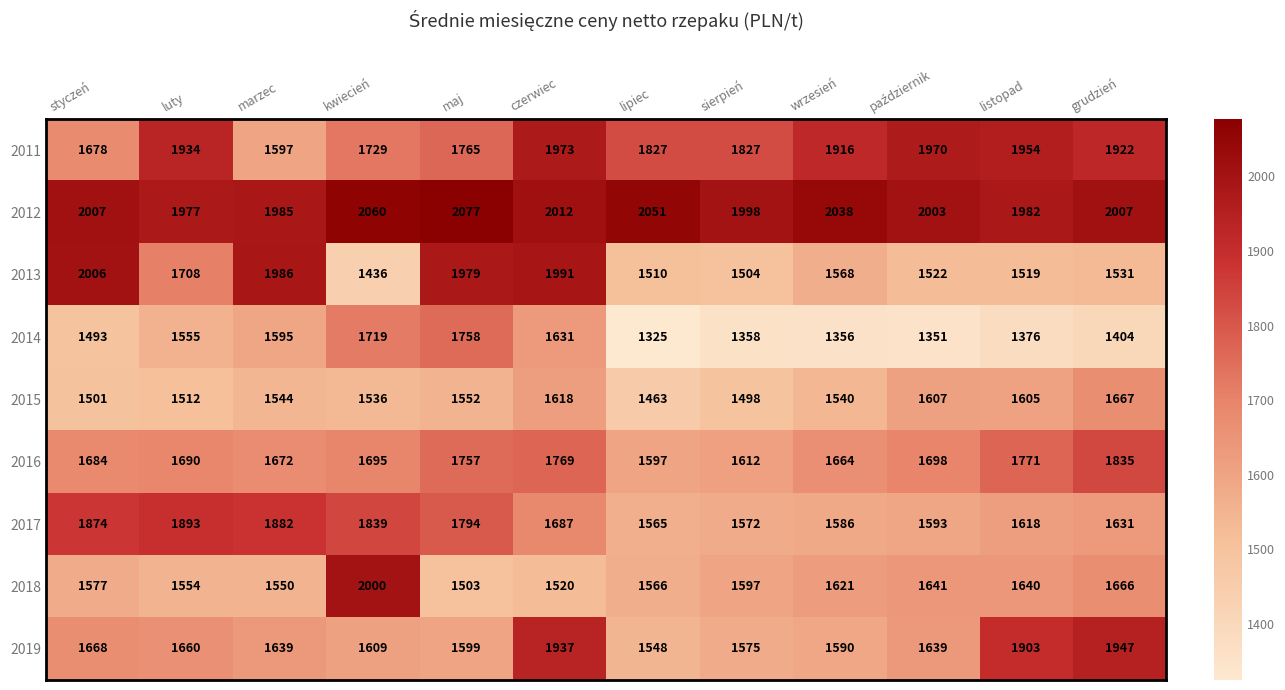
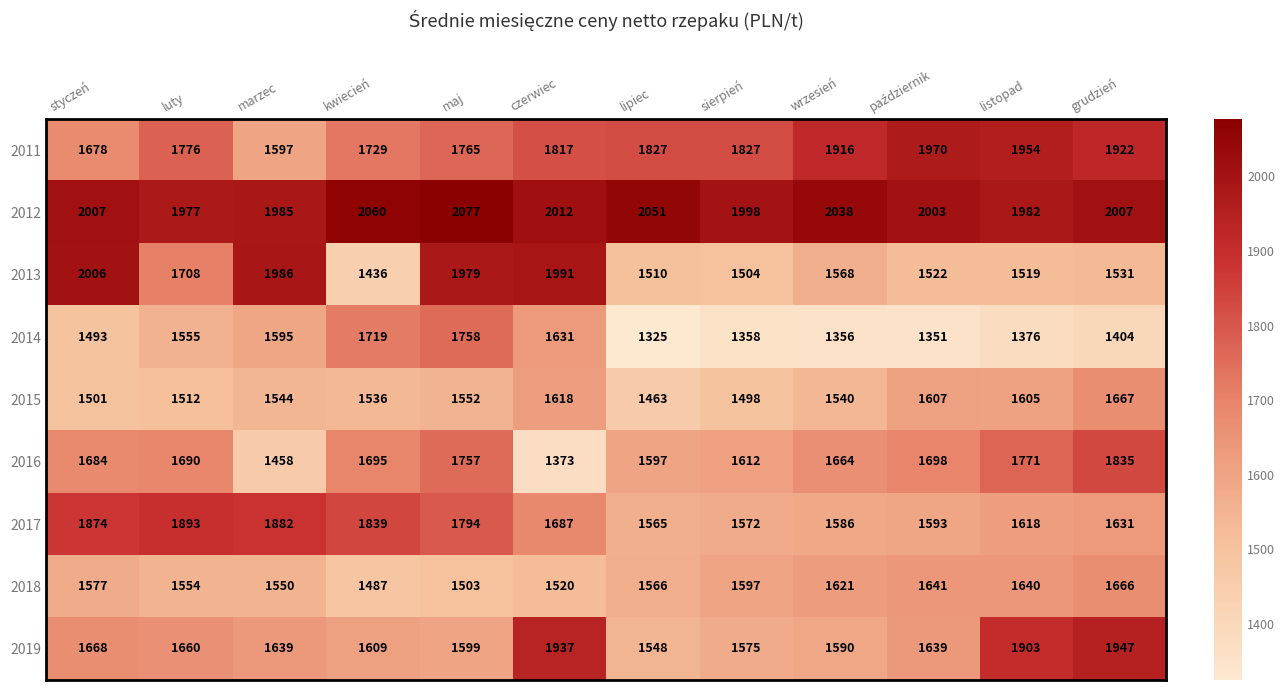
  {
    "2011": {
      "styczeń": 1678,
-     "luty": 1934,
+     "luty": 1776,
      "marzec": 1597,
      "kwiecień": 1729,
      "maj": 1765,
-     "czerwiec": 1973,
+     "czerwiec": 1817,
      "lipiec": 1827,
      "sierpień": 1827,
      "wrzesień": 1916,
      "październik": 1970,
      "listopad": 1954,
      "grudzień": 1922
    },
    "2012": {
      "styczeń": 2007,
      "luty": 1977,
      "marzec": 1985,
      "kwiecień": 2060,
      "maj": 2077,
      "czerwiec": 2012,
      "lipiec": 2051,
      "sierpień": 1998,
      "wrzesień": 2038,
      "październik": 2003,
      "listopad": 1982,
      "grudzień": 2007
    },
    "2013": {
      "styczeń": 2006,
      "luty": 1708,
      "marzec": 1986,
      "kwiecień": 1436,
      "maj": 1979,
      "czerwiec": 1991,
      "lipiec": 1510,
      "sierpień": 1504,
      "wrzesień": 1568,
      "październik": 1522,
      "listopad": 1519,
      "grudzień": 1531
    },
    "2014": {
      "styczeń": 1493,
      "luty": 1555,
      "marzec": 1595,
      "kwiecień": 1719,
      "maj": 1758,
      "czerwiec": 1631,
      "lipiec": 1325,
      "sierpień": 1358,
      "wrzesień": 1356,
      "październik": 1351,
      "listopad": 1376,
      "grudzień": 1404
    },
    "2015": {
      "styczeń": 1501,
      "luty": 1512,
      "marzec": 1544,
      "kwiecień": 1536,
      "maj": 1552,
      "czerwiec": 1618,
      "lipiec": 1463,
      "sierpień": 1498,
      "wrzesień": 1540,
      "październik": 1607,
      "listopad": 1605,
      "grudzień": 1667
    },
    "2016": {
      "styczeń": 1684,
      "luty": 1690,
-     "marzec": 1672,
+     "marzec": 1458,
      "kwiecień": 1695,
      "maj": 1757,
-     "czerwiec": 1769,
+     "czerwiec": 1373,
      "lipiec": 1597,
      "sierpień": 1612,
      "wrzesień": 1664,
      "październik": 1698,
      "listopad": 1771,
      "grudzień": 1835
    },
    "2017": {
      "styczeń": 1874,
      "luty": 1893,
      "marzec": 1882,
      "kwiecień": 1839,
      "maj": 1794,
      "czerwiec": 1687,
      "lipiec": 1565,
      "sierpień": 1572,
      "wrzesień": 1586,
      "październik": 1593,
      "listopad": 1618,
      "grudzień": 1631
    },
    "2018": {
      "styczeń": 1577,
      "luty": 1554,
      "marzec": 1550,
-     "kwiecień": 2000,
+     "kwiecień": 1487,
      "maj": 1503,
      "czerwiec": 1520,
      "lipiec": 1566,
      "sierpień": 1597,
      "wrzesień": 1621,
      "październik": 1641,
      "listopad": 1640,
      "grudzień": 1666
    },
    "2019": {
      "styczeń": 1668,
      "luty": 1660,
      "marzec": 1639,
      "kwiecień": 1609,
      "maj": 1599,
      "czerwiec": 1937,
      "lipiec": 1548,
      "sierpień": 1575,
      "wrzesień": 1590,
      "październik": 1639,
      "listopad": 1903,
      "grudzień": 1947
    }
  }
